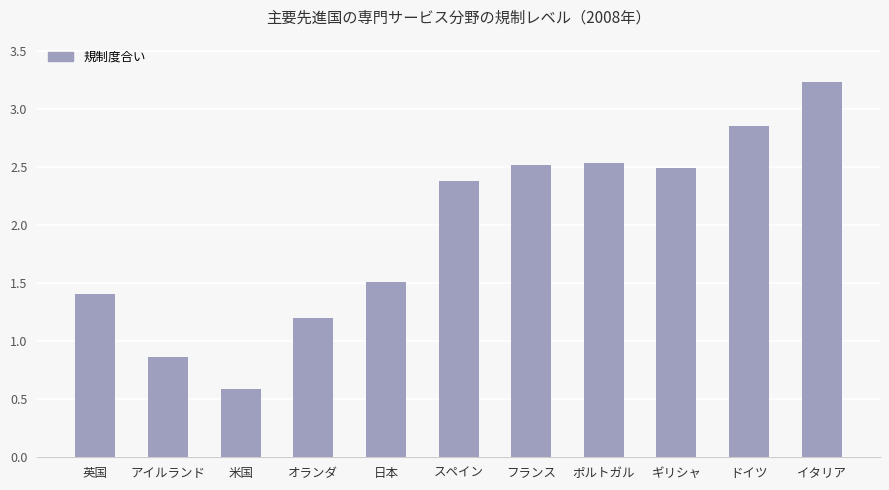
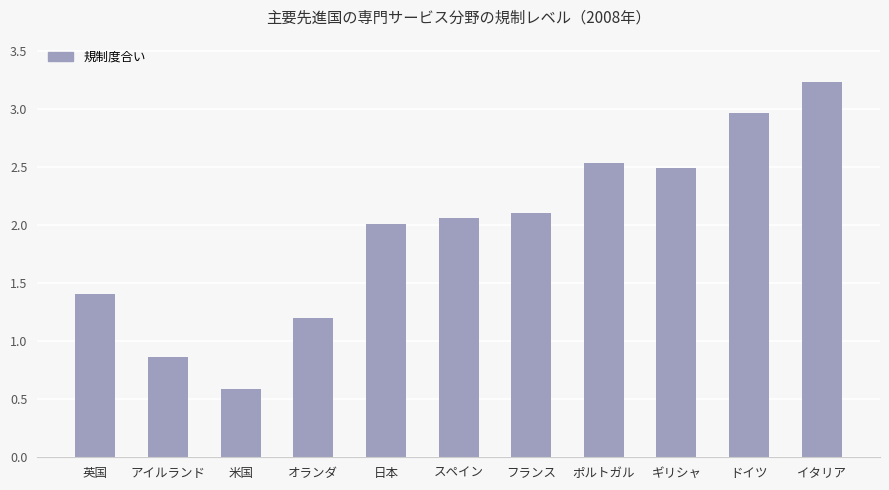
  {
    "英国": 1.40,
    "アイルランド": 0.86,
    "米国": 0.59,
    "オランダ": 1.20,
-   "日本": 1.51,
-   "スペイン": 2.38,
-   "フランス": 2.52,
+   "日本": 2.01,
+   "スペイン": 2.06,
+   "フランス": 2.11,
    "ポルトガル": 2.53,
    "ギリシャ": 2.50,
-   "ドイツ": 2.85,
+   "ドイツ": 2.97,
    "イタリア": 3.23
  }
